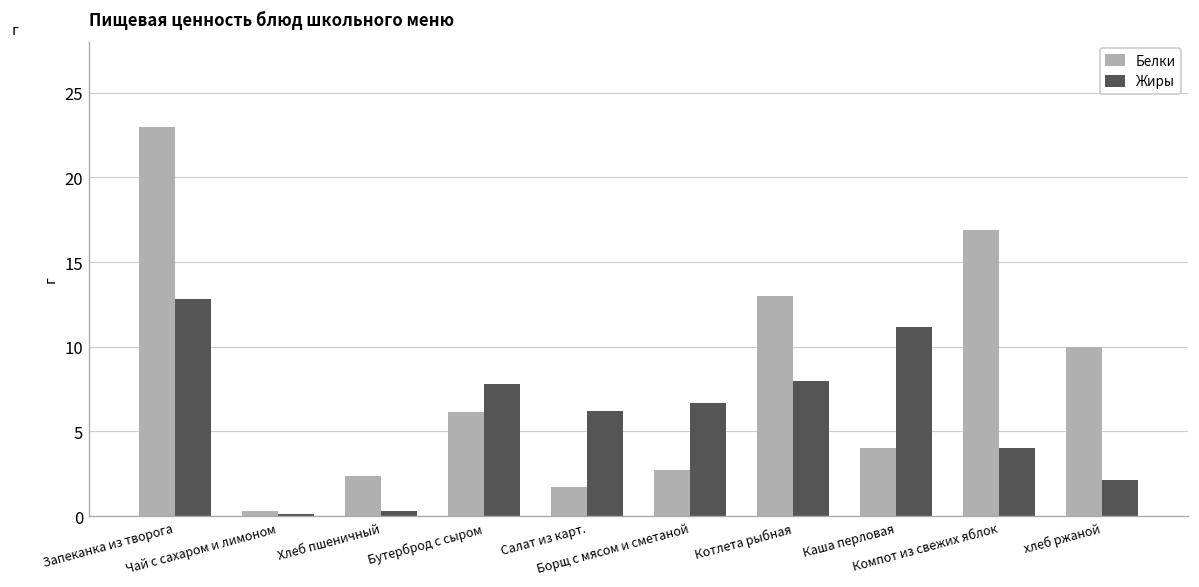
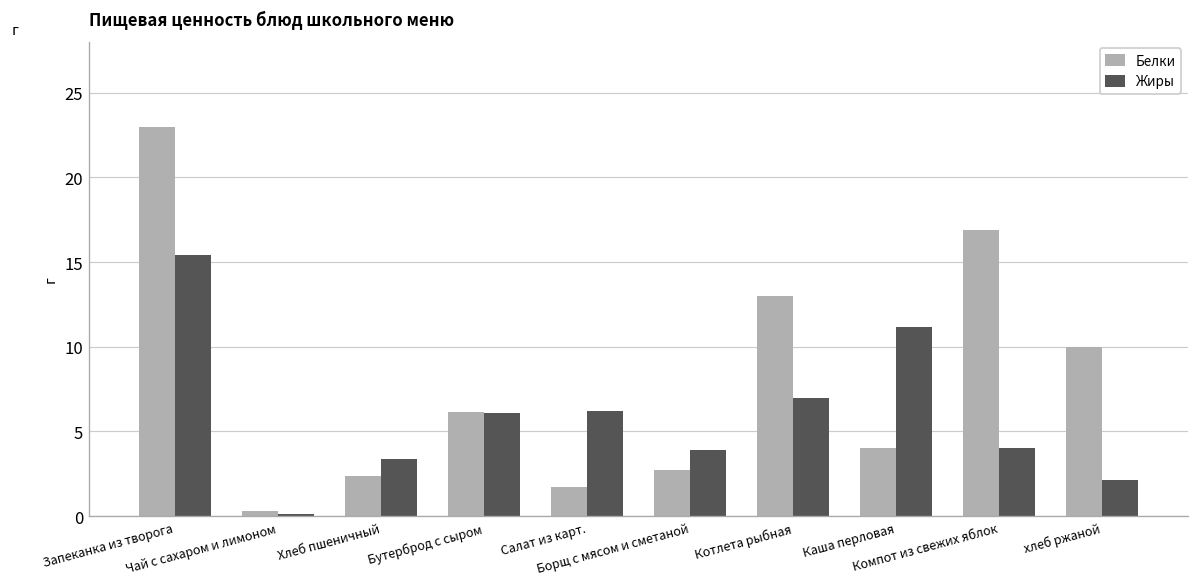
  {
    "Белки": {
      "Запеканка из творога": 23.0,
      "Чай с сахаром и лимоном": 0.3,
      "Хлеб пшеничный": 2.4,
      "Бутерброд с сыром": 6.2,
      "Салат из карт.": 1.7,
      "Борщ с мясом и сметаной": 2.7,
      "Котлета рыбная": 13.0,
      "Каша перловая": 4.0,
      "Компот из свежих яблок": 16.9,
      "хлеб ржаной": 10.0
    },
    "Жиры": {
-     "Запеканка из творога": 12.8,
-     "Хлеб пшеничный": 0.3,
-     "Бутерброд с сыром": 7.8,
+     "Запеканка из творога": 15.4,
+     "Хлеб пшеничный": 3.4,
+     "Бутерброд с сыром": 6.1,
      "Салат из карт.": 6.2,
-     "Борщ с мясом и сметаной": 6.7,
-     "Котлета рыбная": 8,
+     "Борщ с мясом и сметаной": 3.9,
+     "Котлета рыбная": 7,
      "Каша перловая": 11.2,
      "Компот из свежих яблок": 4.0,
      "хлеб ржаной": 2.1
    }
  }
